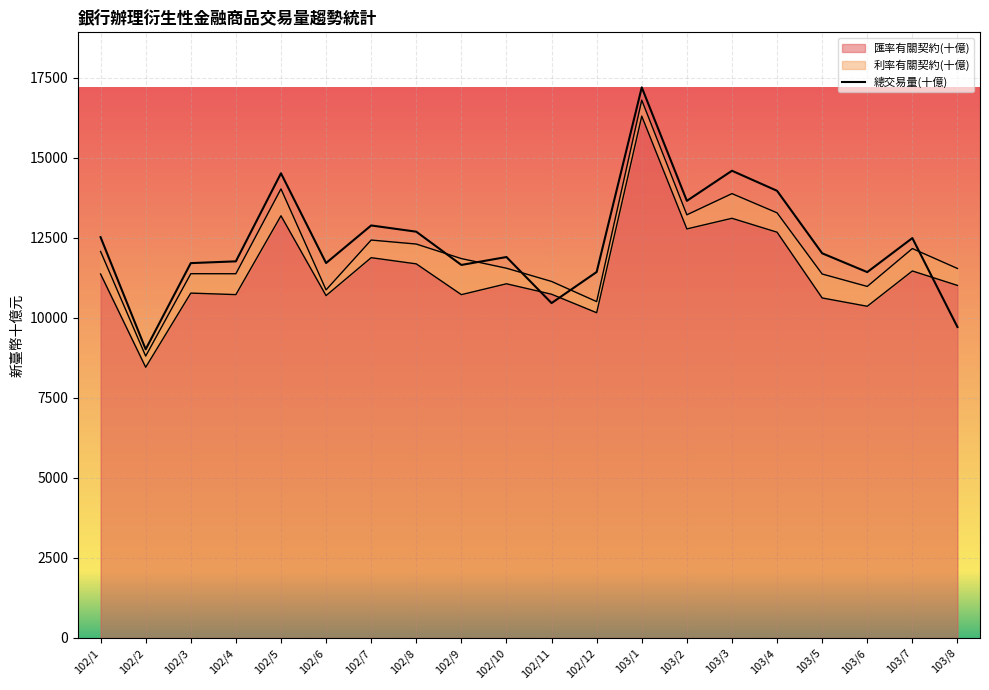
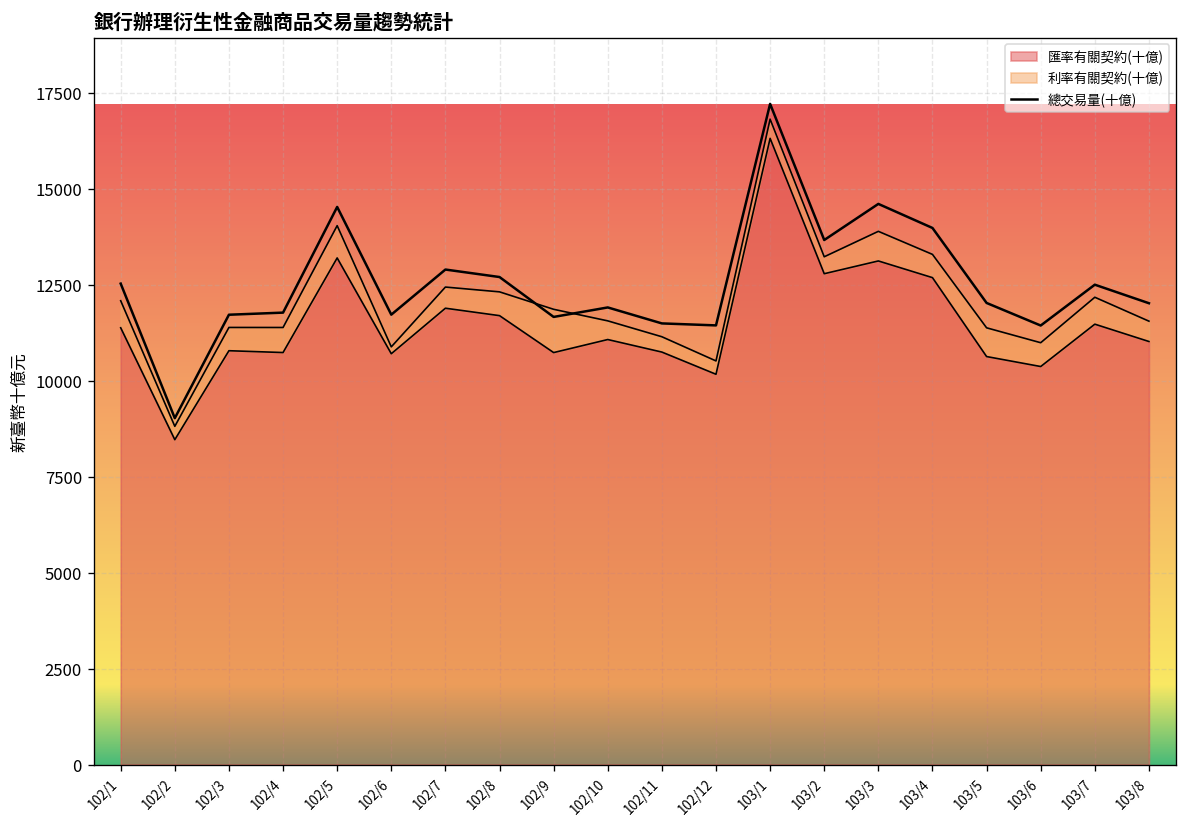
  {
    "總交易量(十億)": {
      "102/1": 12500,
      "102/2": 9000,
      "102/3": 11700,
      "102/4": 11800,
      "102/5": 14500,
      "102/6": 11700,
      "102/7": 12900,
      "102/8": 12700,
      "102/9": 11700,
      "102/10": 11900,
-     "102/11": 10500,
+     "102/11": 11500,
      "102/12": 11400,
      "103/1": 17200,
      "103/2": 13700,
      "103/3": 14600,
      "103/4": 14000,
      "103/5": 12000,
      "103/6": 11400,
      "103/7": 12500,
-     "103/8": 9700
+     "103/8": 12000
    },
    "匯率有關契約(十億)": {
      "102/1": 11400,
      "102/2": 8500,
      "102/3": 10800,
      "102/4": 10700,
      "102/5": 13200,
      "102/6": 10700,
      "102/7": 11900,
      "102/8": 11700,
      "102/9": 10700,
      "102/10": 11100,
      "102/11": 10700,
      "102/12": 10200,
      "103/1": 16300,
      "103/2": 12800,
      "103/3": 13100,
      "103/4": 12700,
      "103/5": 10600,
      "103/6": 10400,
      "103/7": 11500,
      "103/8": 11000
    },
    "利率有關契約(十億)": {
      "102/1": 12100,
      "102/2": 8800,
      "102/3": 11400,
      "102/4": 11400,
      "102/5": 14000,
      "102/6": 10900,
      "102/7": 12400,
      "102/8": 12300,
      "102/9": 11900,
      "102/10": 11600,
      "102/11": 11100,
      "102/12": 10500,
      "103/1": 16800,
      "103/2": 13200,
      "103/3": 13900,
      "103/4": 13300,
      "103/5": 11400,
      "103/6": 11000,
      "103/7": 12200,
      "103/8": 11500
    }
  }
